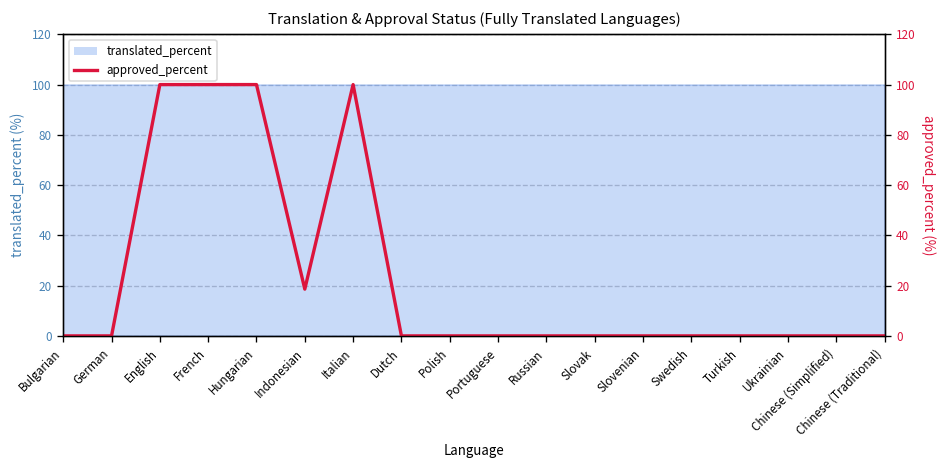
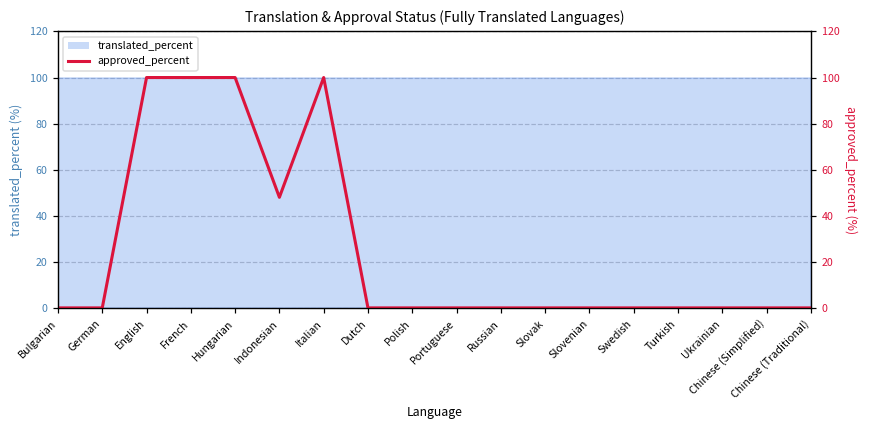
  {
    "translated_percent": {
      "Bulgarian": 100,
      "German": 100,
      "English": 100,
      "French": 100,
      "Hungarian": 100,
      "Indonesian": 100,
      "Italian": 100,
      "Dutch": 100,
      "Polish": 100,
      "Portuguese": 100,
      "Russian": 100,
      "Slovak": 100,
      "Slovenian": 100,
      "Swedish": 100,
      "Turkish": 100,
      "Ukrainian": 100,
      "Chinese (Simplified)": 100,
      "Chinese (Traditional)": 100
    },
    "approved_percent": {
      "Bulgarian": 0,
      "German": 0,
      "English": 100,
      "French": 100,
      "Hungarian": 100,
-     "Indonesian": 19,
+     "Indonesian": 48,
      "Italian": 100,
      "Dutch": 0,
      "Polish": 0,
      "Portuguese": 0,
      "Russian": 0,
      "Slovak": 0,
      "Slovenian": 0,
      "Swedish": 0,
      "Turkish": 0,
      "Ukrainian": 0,
      "Chinese (Simplified)": 0,
      "Chinese (Traditional)": 0
    }
  }
